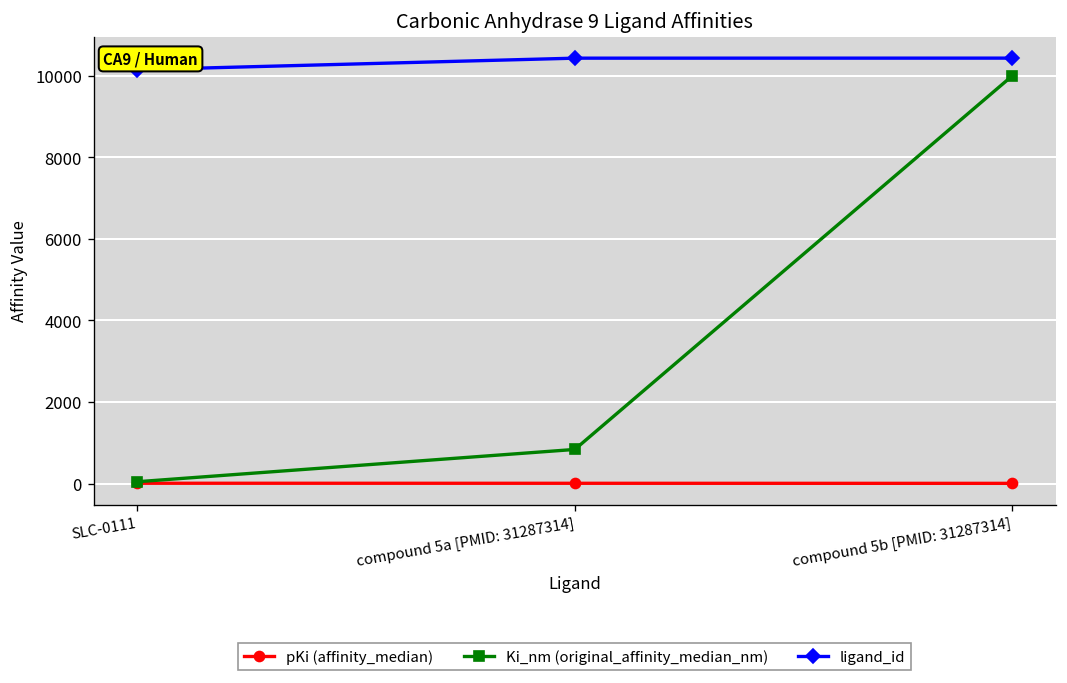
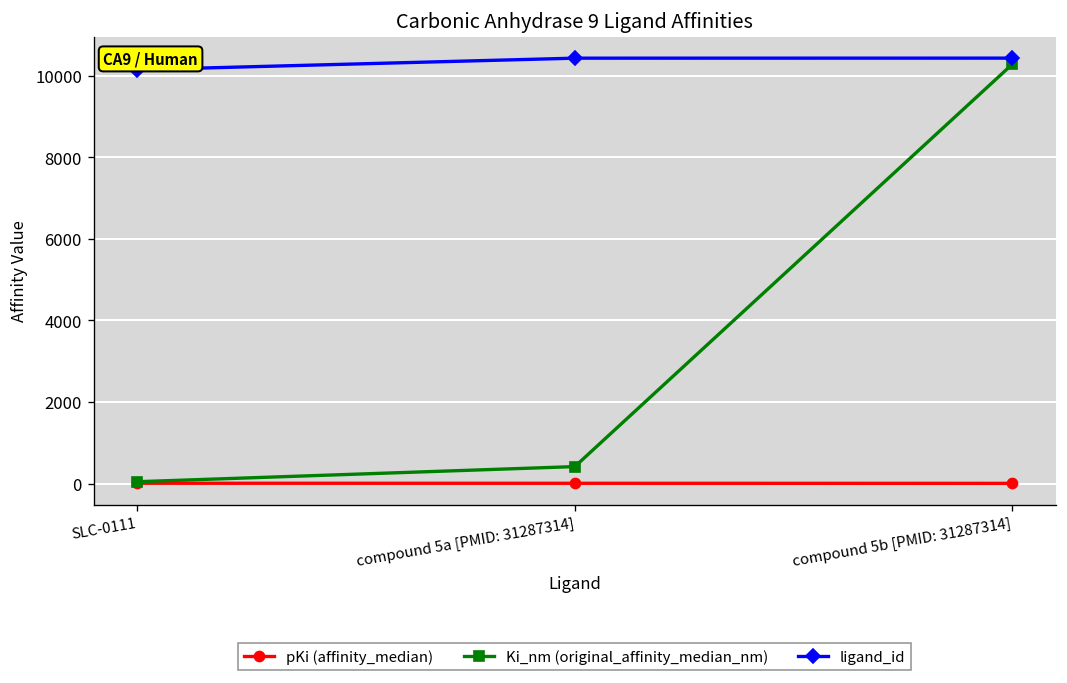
  {
    "pKi (affinity_median)": {
      "compound 5a [PMID: 31287314]": 0,
      "compound 5b [PMID: 31287314]": 0
    },
    "Ki_nm (original_affinity_median_nm)": {
-     "compound 5a [PMID: 31287314]": 800,
-     "compound 5b [PMID: 31287314]": 10000
+     "compound 5a [PMID: 31287314]": 400,
+     "compound 5b [PMID: 31287314]": 10300
    },
    "ligand_id": {
      "compound 5a [PMID: 31287314]": 10400,
      "compound 5b [PMID: 31287314]": 10400
    }
  }
